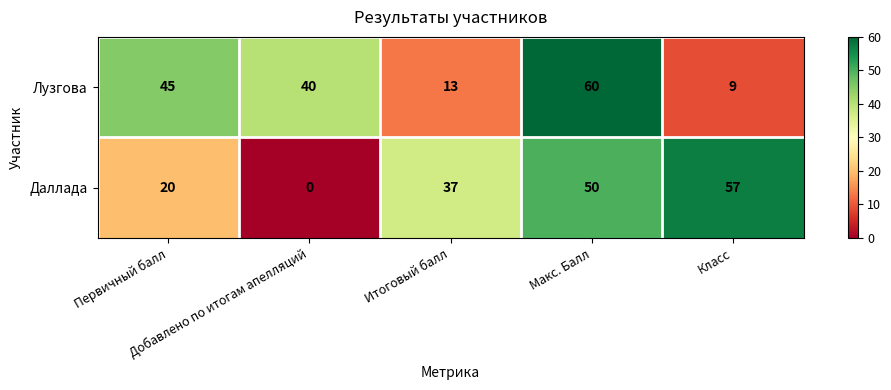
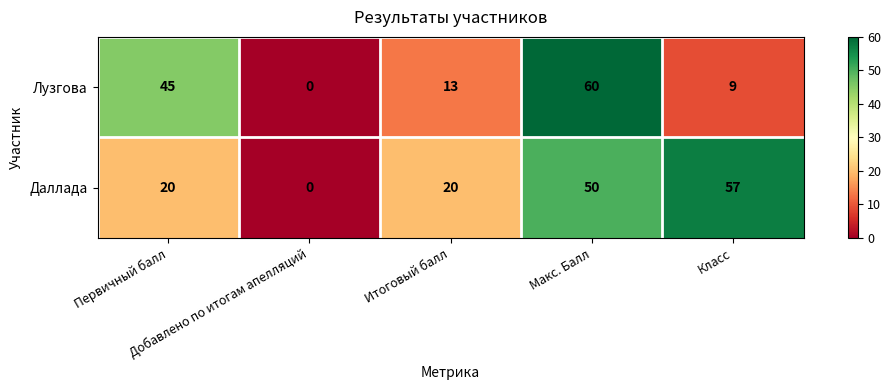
  {
    "Лузгова": {
      "Первичный балл": 45,
-     "Добавлено по итогам апелляций": 40,
+     "Добавлено по итогам апелляций": 0,
      "Итоговый балл": 13,
      "Макс. Балл": 60,
      "Класс": 9
    },
    "Даллада": {
      "Первичный балл": 20,
      "Добавлено по итогам апелляций": 0,
-     "Итоговый балл": 37,
+     "Итоговый балл": 20,
      "Макс. Балл": 50,
      "Класс": 57
    }
  }
